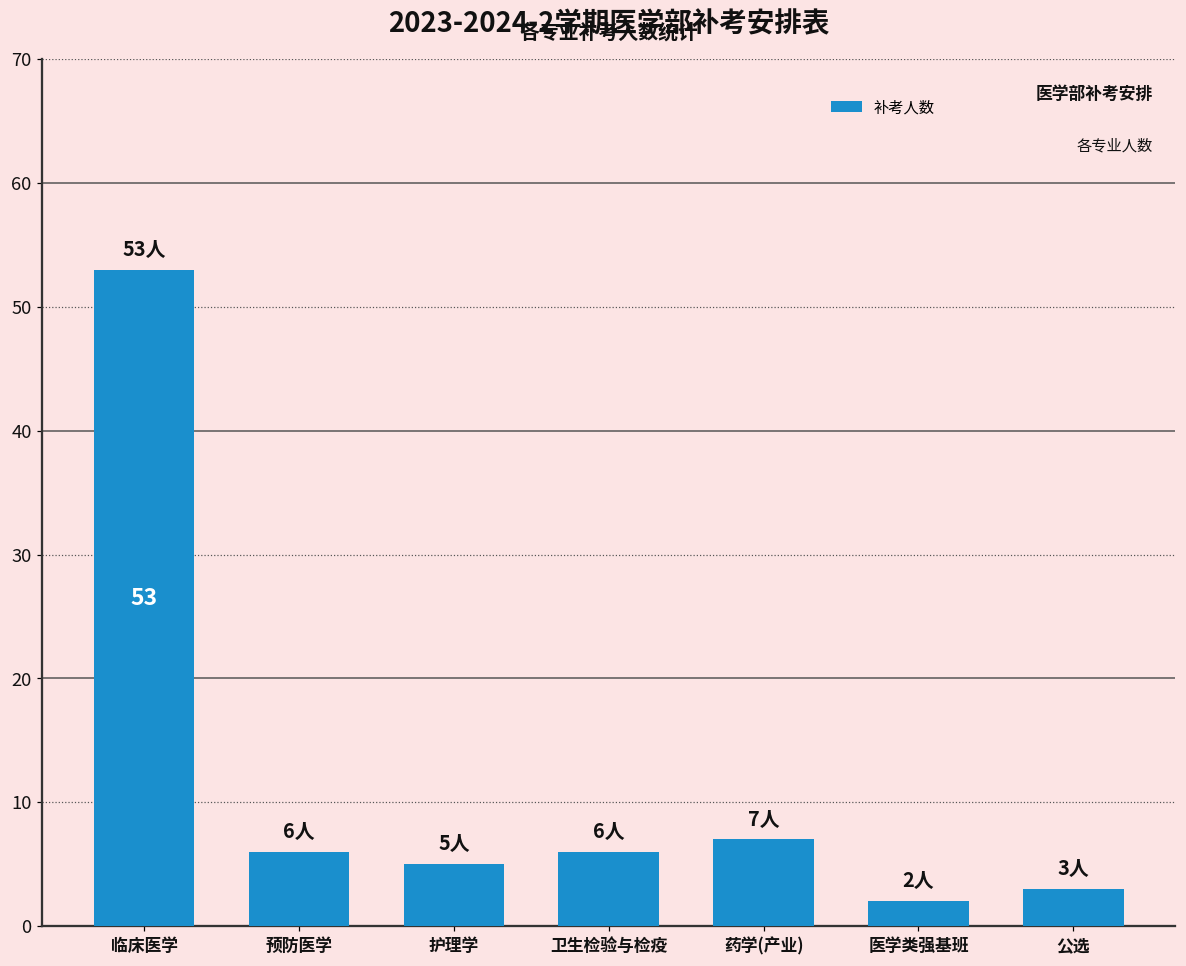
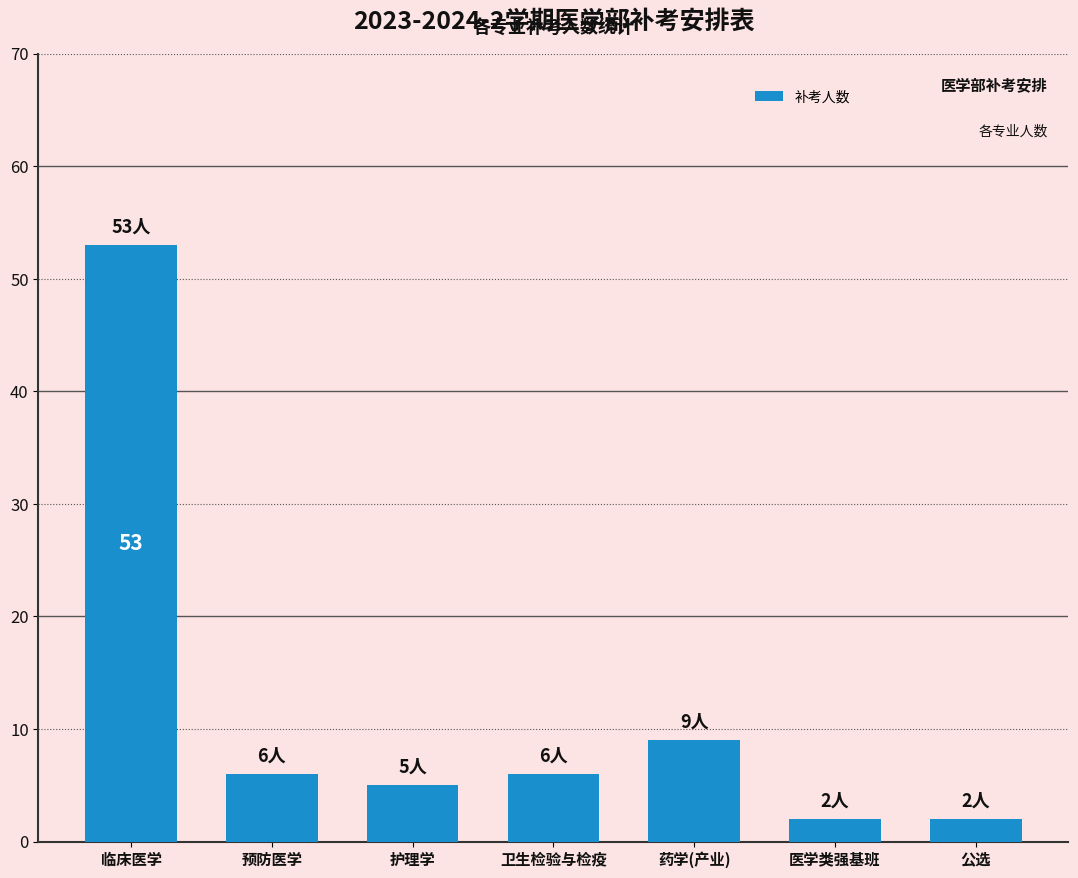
  {
    "临床医学": "53人",
    "预防医学": "6人",
    "护理学": "5人",
    "卫生检验与检疫": "6人",
-   "药学(产业)": "7人",
+   "药学(产业)": "9人",
    "医学类强基班": "2人",
-   "公选": "3人"
+   "公选": "2人"
  }
